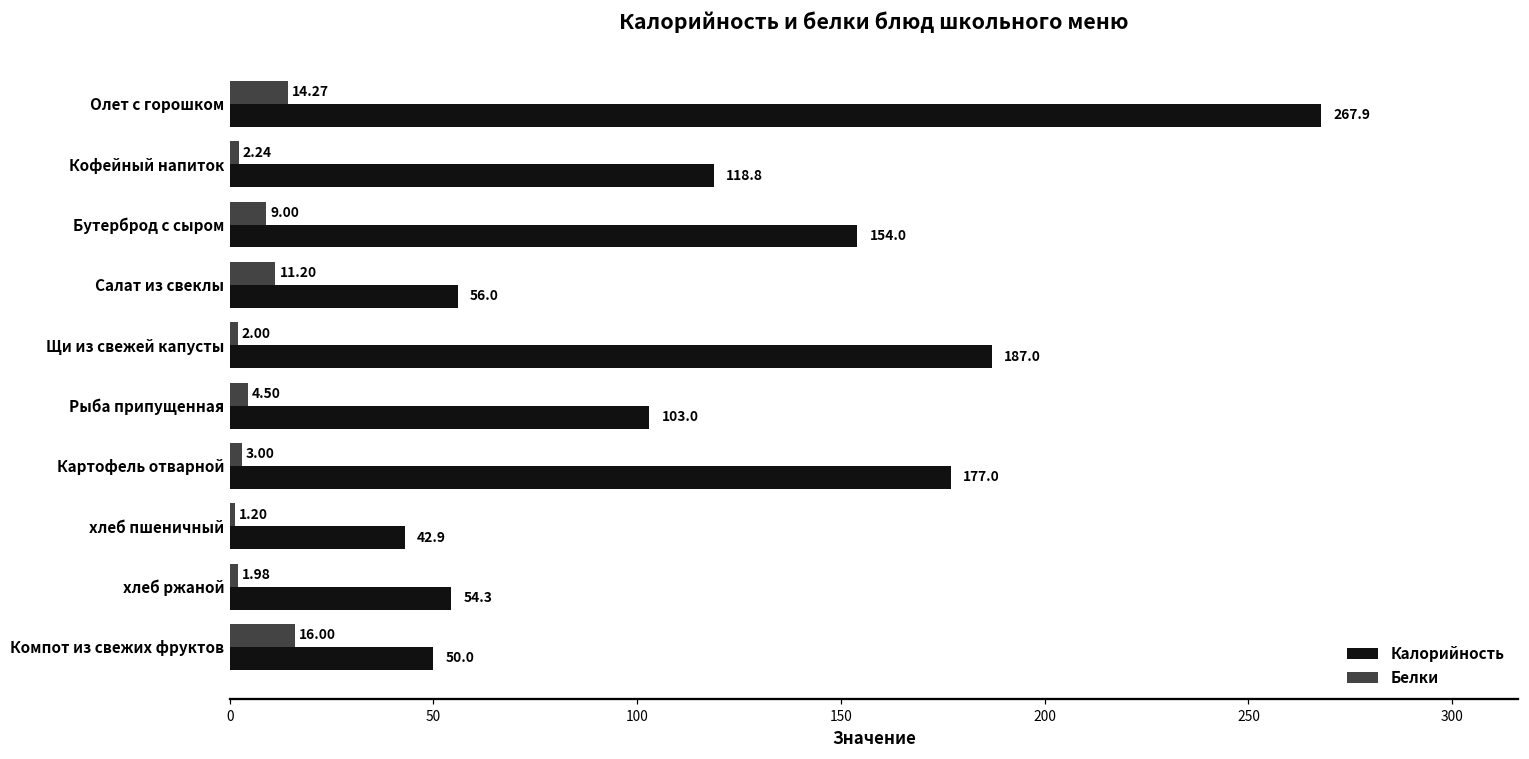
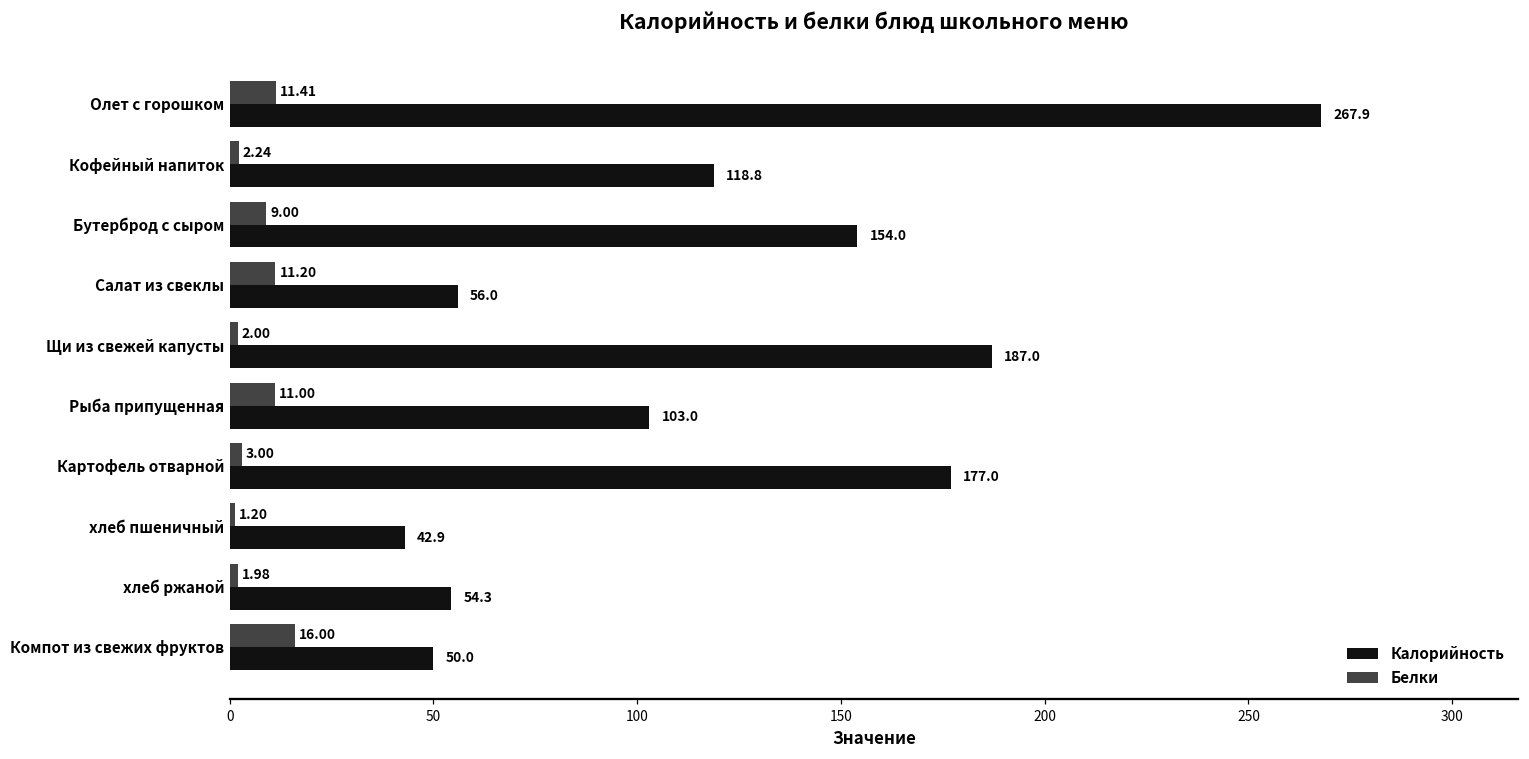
  {
    "Калорийность": {
      "Олет с горошком": 267.9,
      "Кофейный напиток": 118.8,
      "Бутерброд с сыром": 154.0,
      "Салат из свеклы": 56.0,
      "Щи из свежей капусты": 187.0,
      "Рыба припущенная": 103.0,
      "Картофель отварной": 177.0,
      "хлеб пшеничный": 42.9,
      "хлеб ржаной": 54.3,
      "Компот из свежих фруктов": 50.0
    },
    "Белки": {
-     "Олет с горошком": 14.27,
+     "Олет с горошком": 11.41,
      "Кофейный напиток": 2.24,
      "Бутерброд с сыром": 9.00,
      "Салат из свеклы": 11.20,
      "Щи из свежей капусты": 2.00,
-     "Рыба припущенная": 4.50,
+     "Рыба припущенная": 11.00,
      "Картофель отварной": 3.00,
      "хлеб пшеничный": 1.20,
      "хлеб ржаной": 1.98,
      "Компот из свежих фруктов": 16.00
    }
  }
